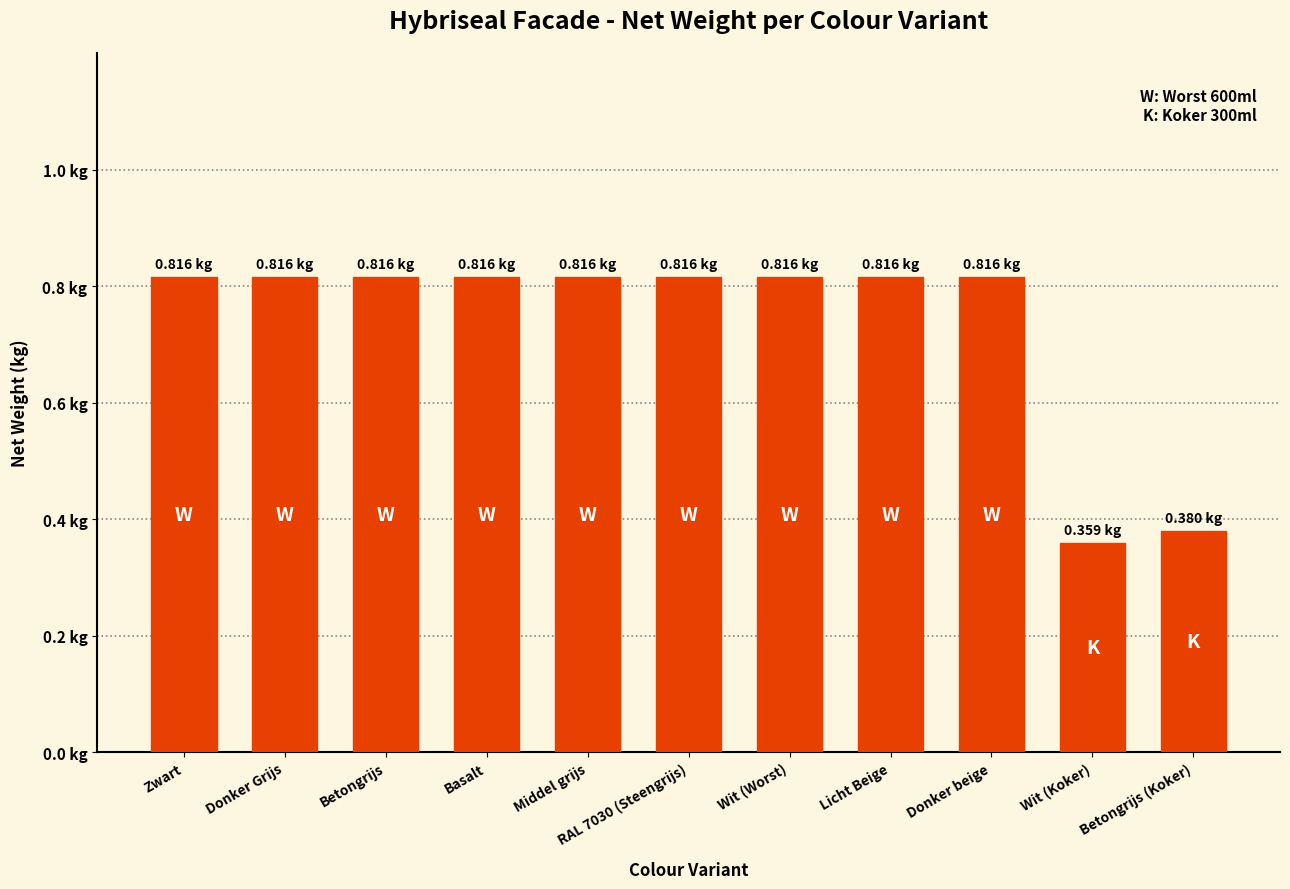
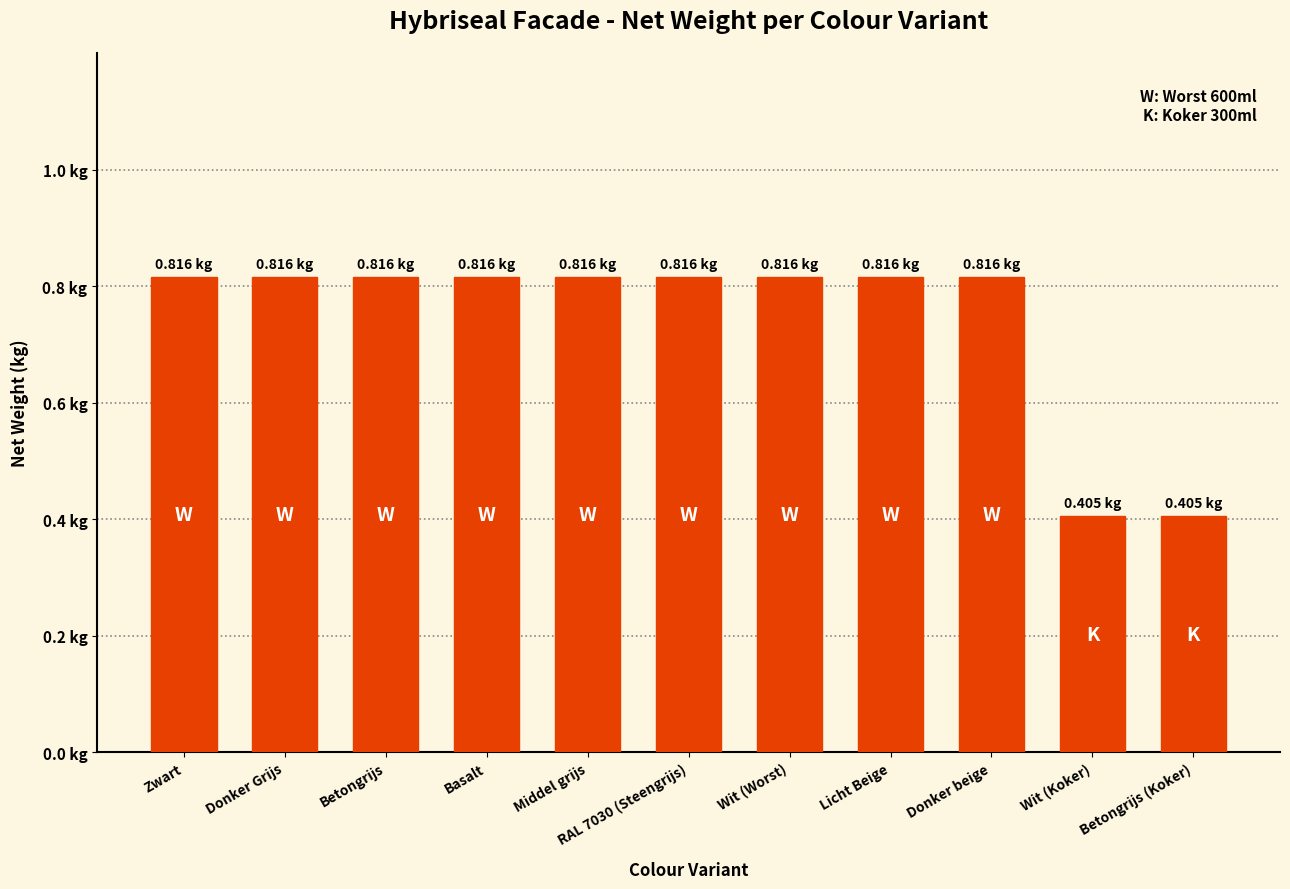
  {
    "Zwart": 0.816,
    "Donker Grijs": 0.816,
    "Betongrijs": 0.816,
    "Basalt": 0.816,
    "Middel grijs": 0.816,
    "RAL 7030 (Steengrijs)": 0.816,
    "Wit (Worst)": 0.816,
    "Licht Beige": 0.816,
    "Donker beige": 0.816,
-   "Wit (Koker)": 0.359,
-   "Betongrijs (Koker)": 0.380
+   "Wit (Koker)": 0.405,
+   "Betongrijs (Koker)": 0.405
  }
